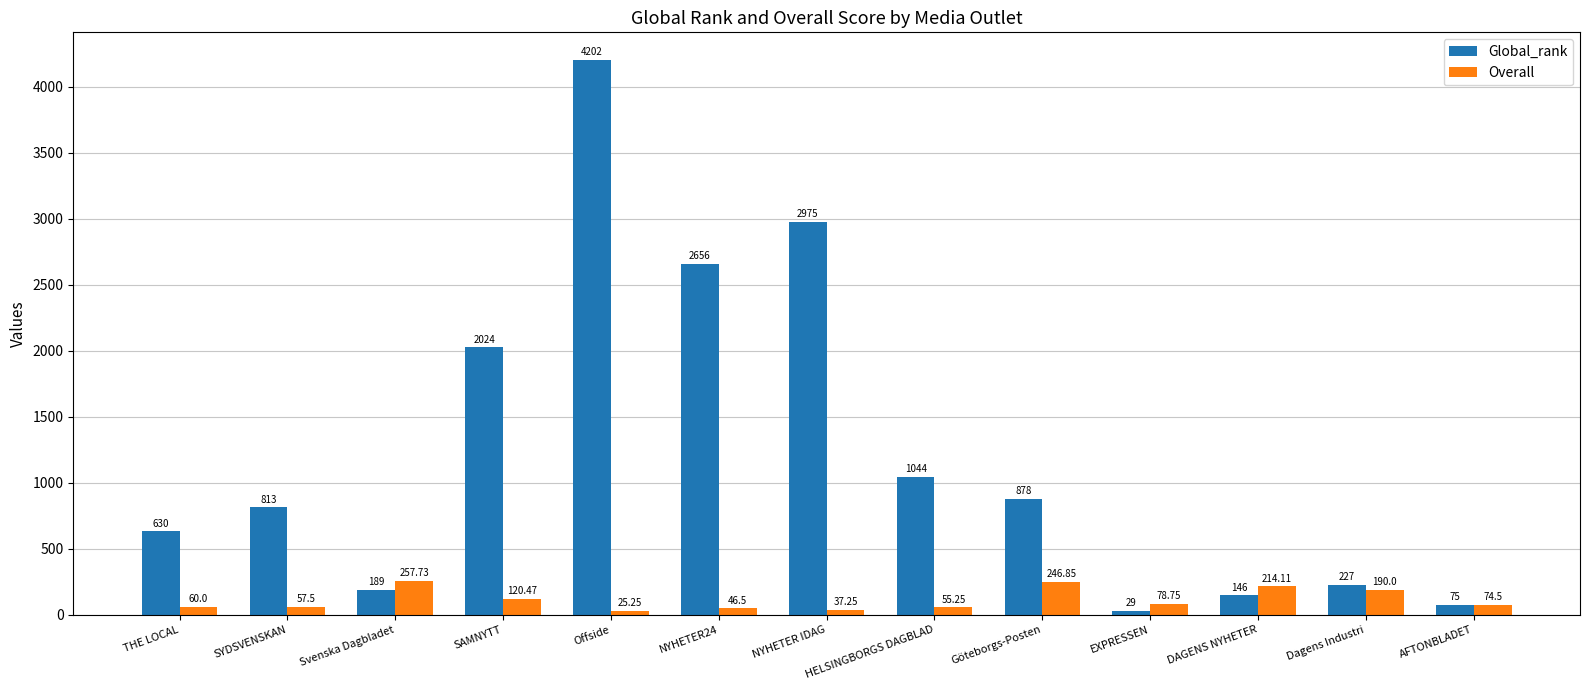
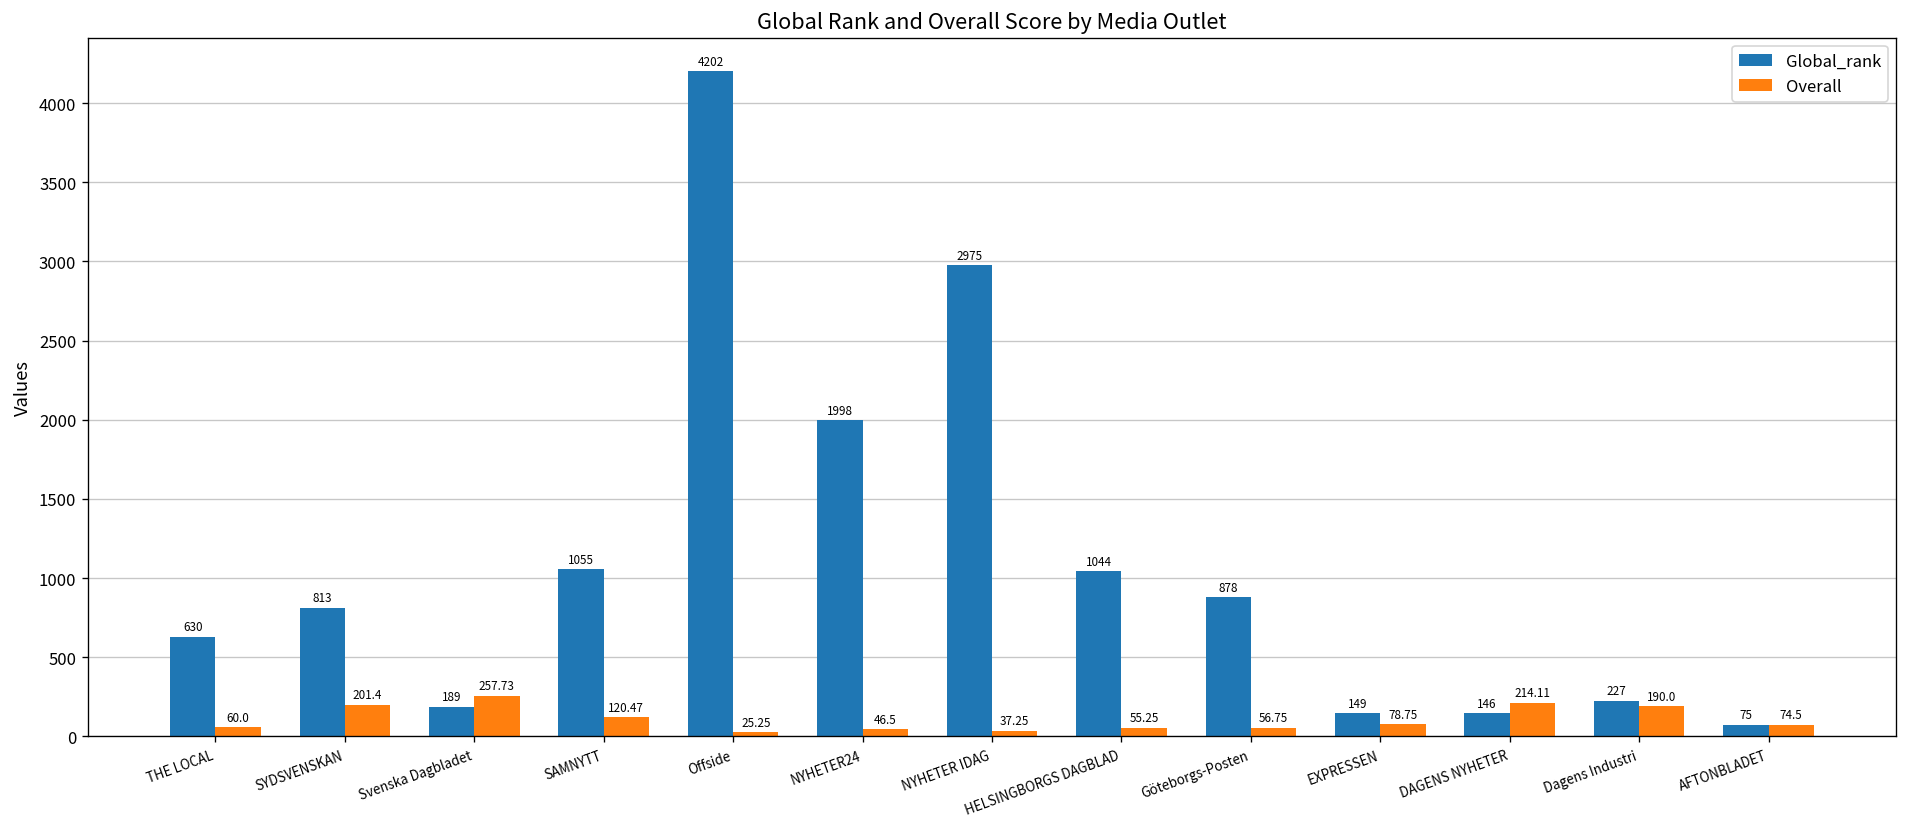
  {
    "Global_rank": {
      "THE LOCAL": 630,
      "SYDSVENSKAN": 813,
      "Svenska Dagbladet": 189,
-     "SAMNYTT": 2024,
+     "SAMNYTT": 1055,
      "Offside": 4202,
-     "NYHETER24": 2656,
+     "NYHETER24": 1998,
      "NYHETER IDAG": 2975,
      "HELSINGBORGS DAGBLAD": 1044,
      "Göteborgs-Posten": 878,
-     "EXPRESSEN": 29,
+     "EXPRESSEN": 149,
      "DAGENS NYHETER": 146,
      "Dagens Industri": 227,
      "AFTONBLADET": 75
    },
    "Overall": {
      "THE LOCAL": 60.0,
-     "SYDSVENSKAN": 57.5,
+     "SYDSVENSKAN": 201.4,
      "Svenska Dagbladet": 257.73,
      "SAMNYTT": 120.47,
      "Offside": 25.25,
      "NYHETER24": 46.5,
      "NYHETER IDAG": 37.25,
      "HELSINGBORGS DAGBLAD": 55.25,
-     "Göteborgs-Posten": 246.85,
+     "Göteborgs-Posten": 56.75,
      "EXPRESSEN": 78.75,
      "DAGENS NYHETER": 214.11,
      "Dagens Industri": 190.0,
      "AFTONBLADET": 74.5
    }
  }
